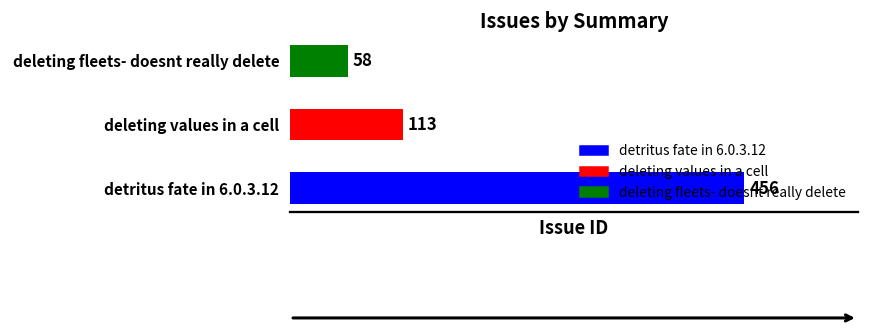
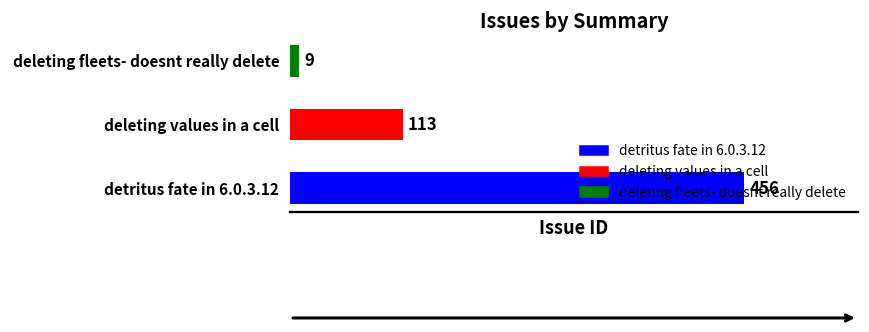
  {
-   "deleting fleets- doesnt really delete": 58,
+   "deleting fleets- doesnt really delete": 9,
    "deleting values in a cell": 113,
    "detritus fate in 6.0.3.12": 456
  }
